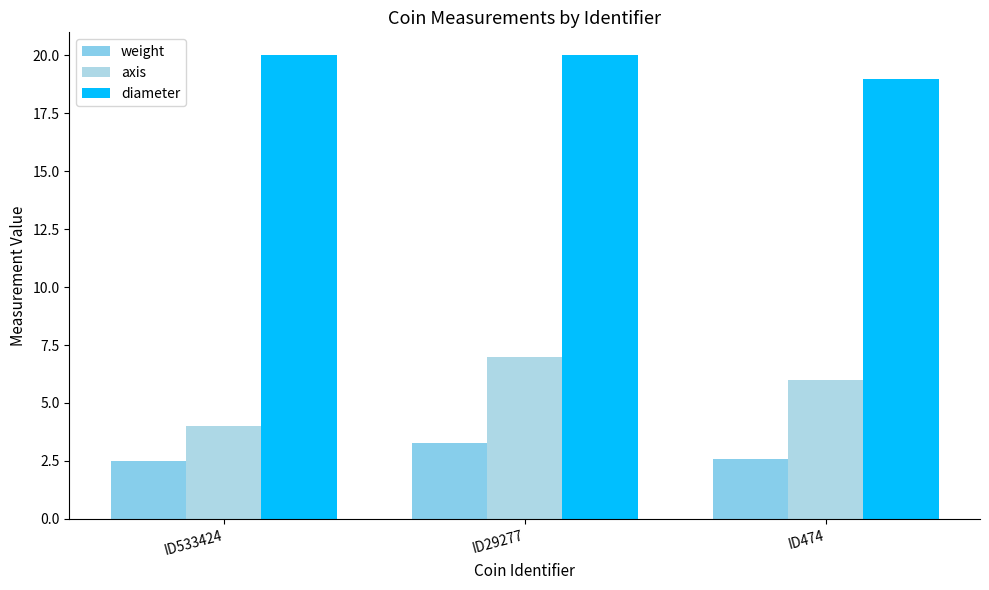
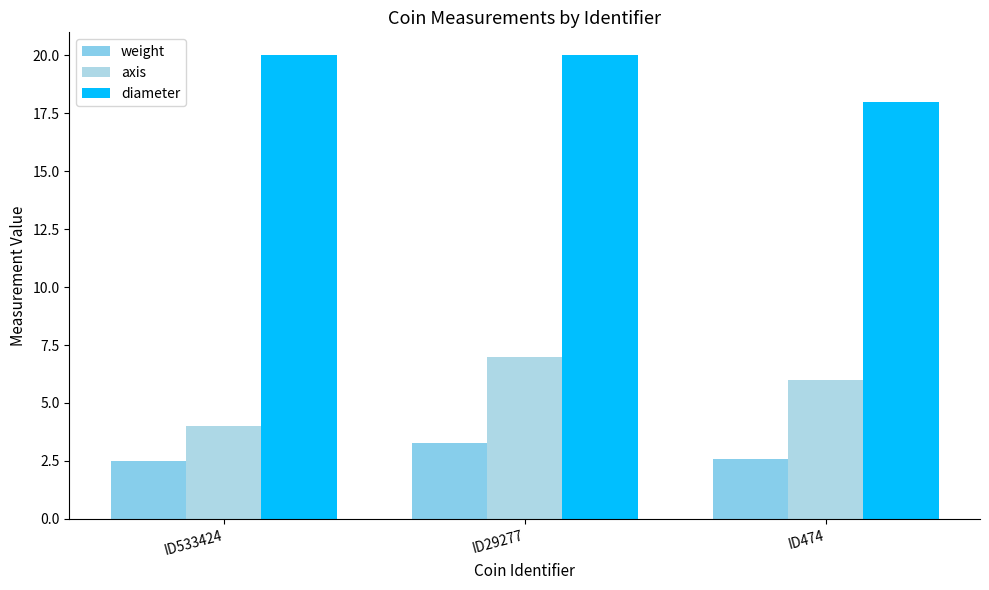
  {
    "diameter": {
      "ID533424": 20,
      "ID29277": 20,
-     "ID474": 19
+     "ID474": 18
    }
  }
